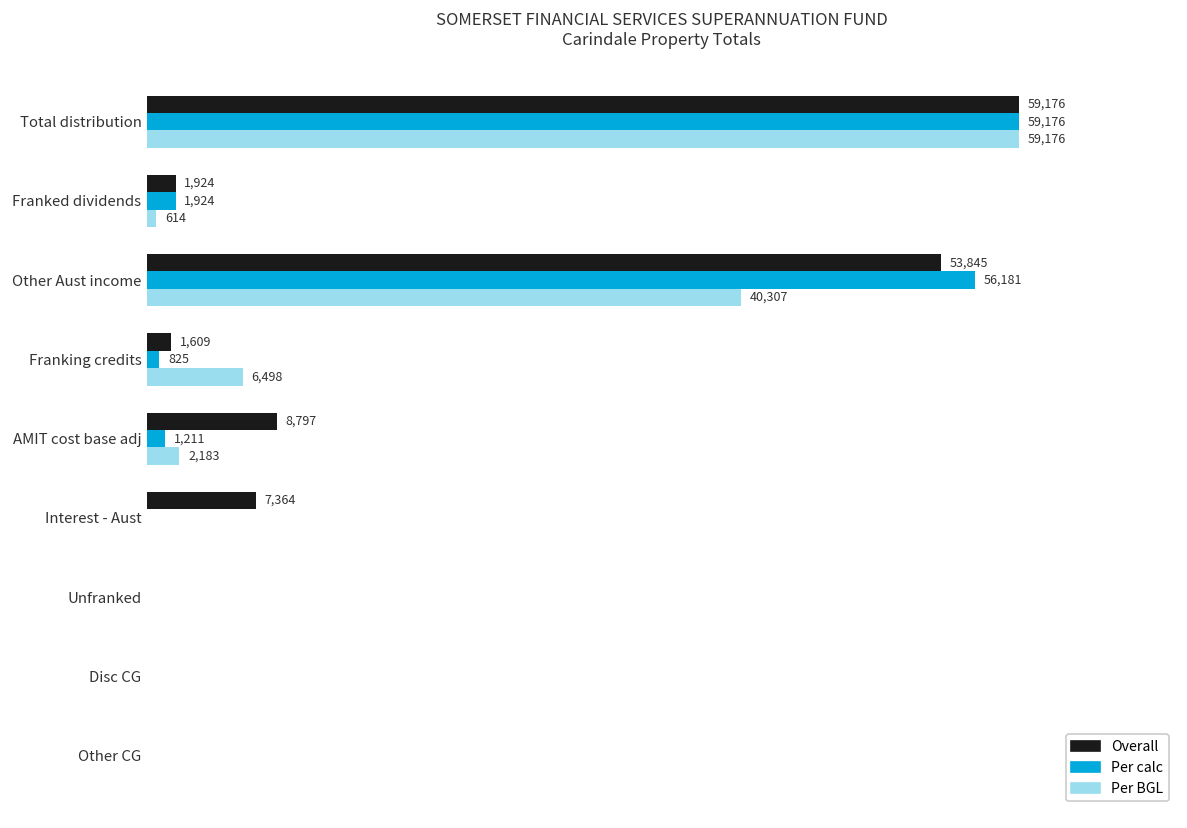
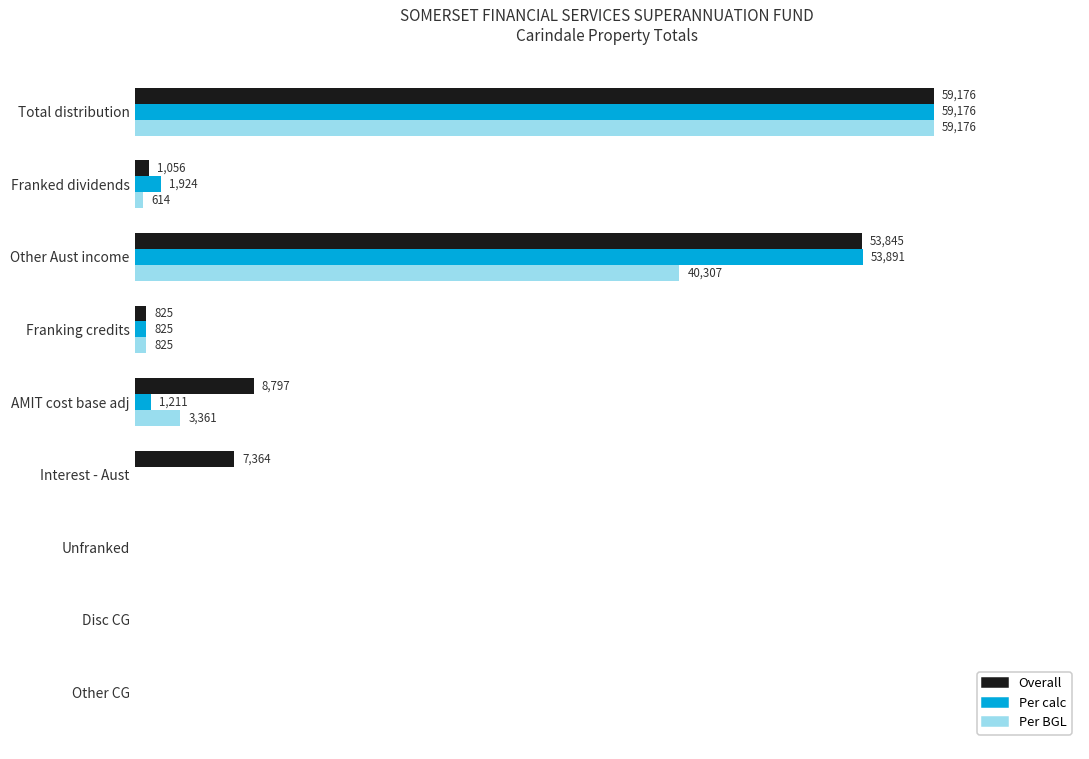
  {
    "Overall": {
      "Total distribution": "59,176",
-     "Franked dividends": "1,924",
+     "Franked dividends": "1,056",
      "Other Aust income": "53,845",
-     "Franking credits": "1,609",
+     "Franking credits": "825",
      "AMIT cost base adj": "8,797",
      "Interest - Aust": "7,364"
    },
    "Per calc": {
      "Total distribution": "59,176",
      "Franked dividends": "1,924",
-     "Other Aust income": "56,181",
+     "Other Aust income": "53,891",
      "Franking credits": "825",
      "AMIT cost base adj": "1,211"
    },
    "Per BGL": {
      "Total distribution": "59,176",
      "Franked dividends": "614",
      "Other Aust income": "40,307",
-     "Franking credits": "6,498",
-     "AMIT cost base adj": "2,183"
+     "Franking credits": "825",
+     "AMIT cost base adj": "3,361"
    }
  }
